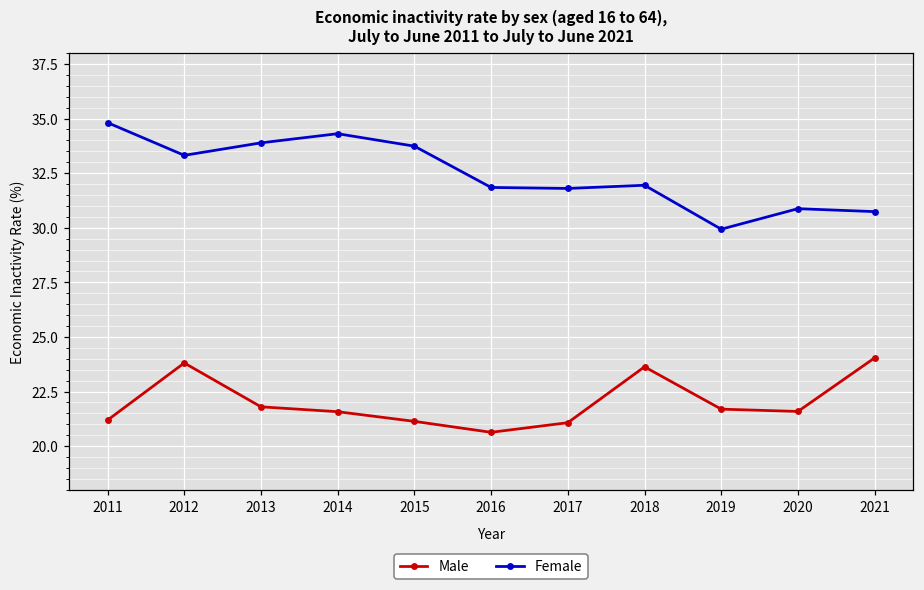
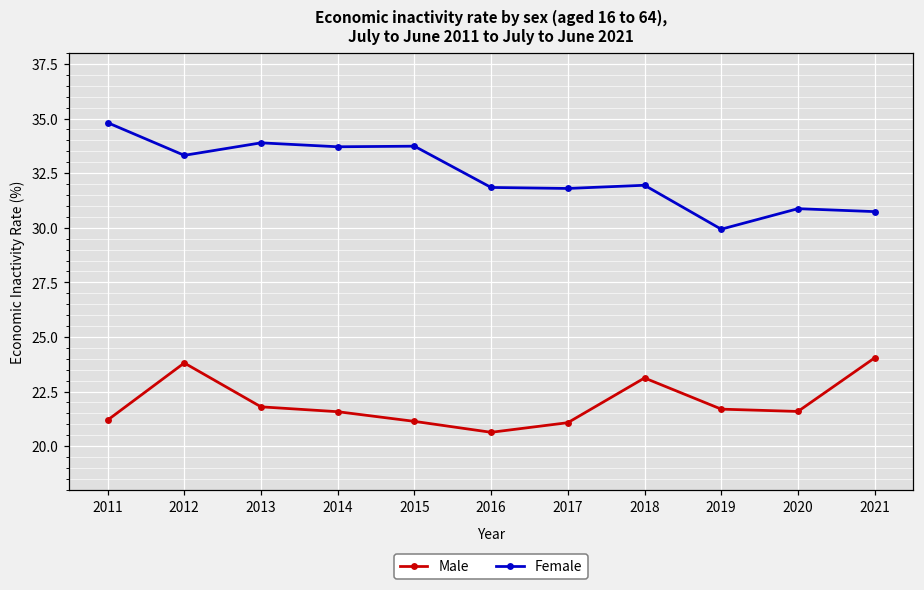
  {
    "Male": {
      "2011": 21.2,
      "2012": 23.8,
      "2013": 21.8,
      "2014": 21.6,
      "2015": 21.1,
      "2016": 20.6,
      "2017": 21.1,
-     "2018": 23.6,
+     "2018": 23.1,
      "2019": 21.7,
      "2020": 21.6,
      "2021": 24.0
    },
    "Female": {
      "2011": 34.8,
      "2012": 33.3,
      "2013": 33.9,
-     "2014": 34.3,
+     "2014": 33.7,
      "2015": 33.7,
      "2016": 31.8,
      "2017": 31.8,
      "2018": 31.9,
      "2019": 29.9,
      "2020": 30.9,
      "2021": 30.7
    }
  }
